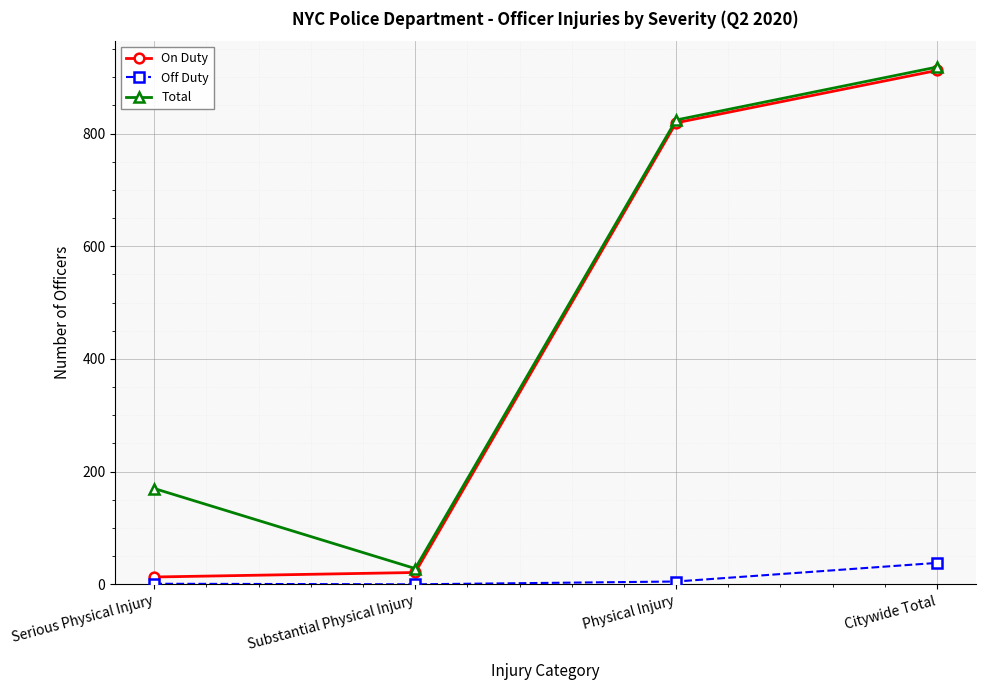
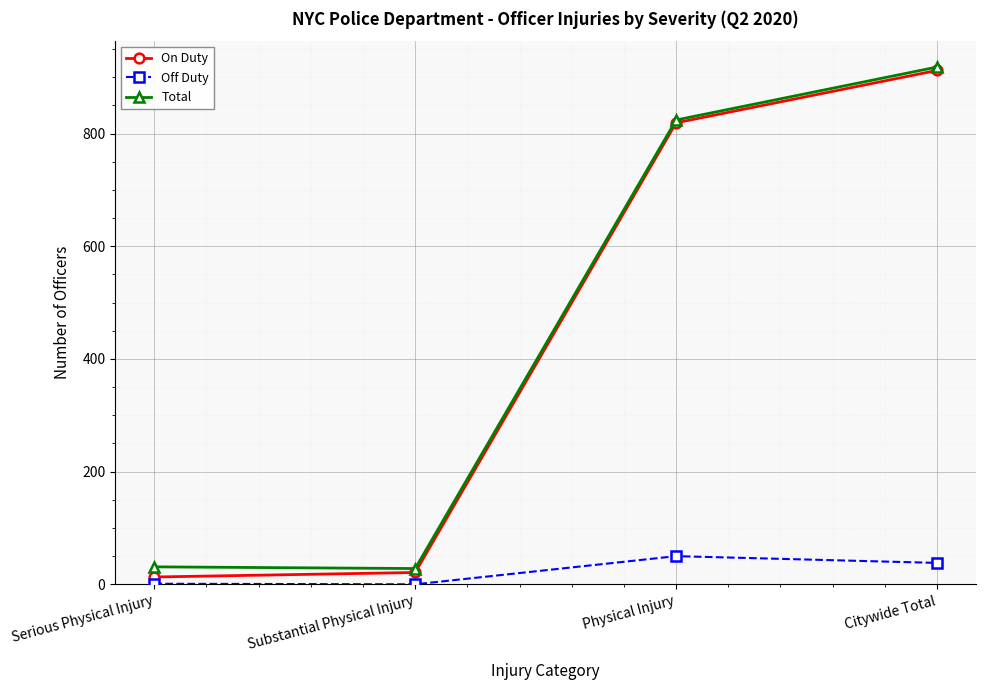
  {
    "On Duty": {
      "Serious Physical Injury": 10,
      "Substantial Physical Injury": 20,
      "Physical Injury": 820,
      "Citywide Total": 910
    },
    "Off Duty": {
      "Serious Physical Injury": 0,
      "Substantial Physical Injury": 0,
-     "Physical Injury": 10,
+     "Physical Injury": 50,
      "Citywide Total": 40
    },
    "Total": {
-     "Serious Physical Injury": 170,
+     "Serious Physical Injury": 30,
      "Substantial Physical Injury": 30,
      "Physical Injury": 820,
      "Citywide Total": 920
    }
  }
